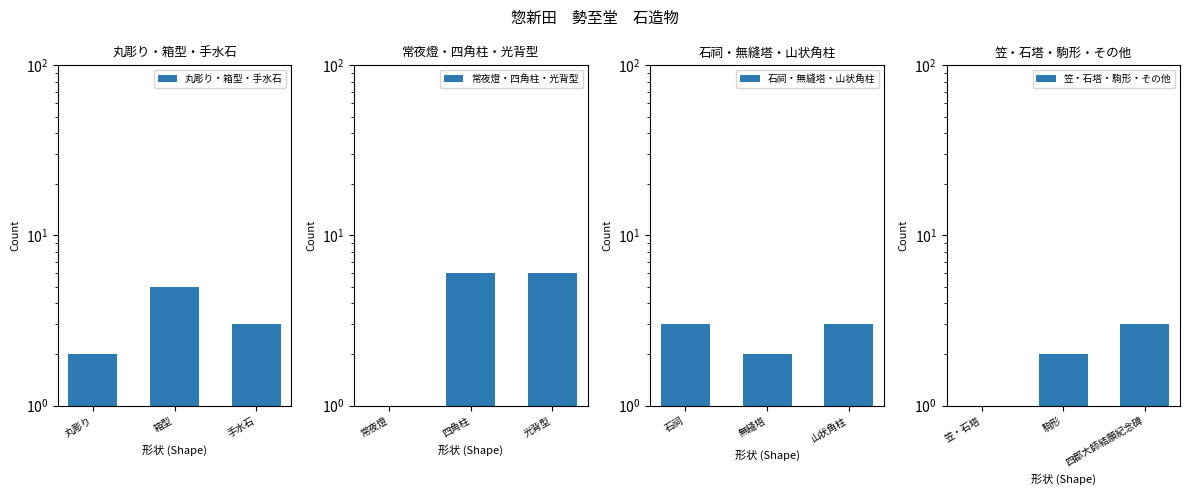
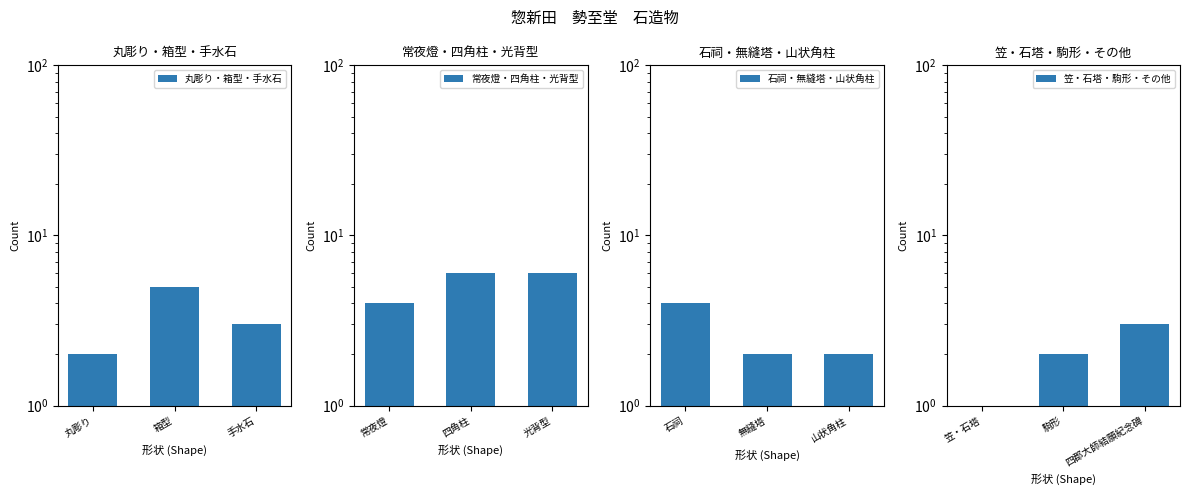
  {
    "丸彫り・箱型・手水石": {
      "丸彫り": 2.0,
      "箱型": 5.0,
      "手水石": 3.0
    },
    "常夜燈・四角柱・光背型": {
-     "常夜燈": 1,
+     "常夜燈": 4,
      "四角柱": 6,
      "光背型": 6
    },
    "石祠・無縫塔・山状角柱": {
-     "石祠": 3,
+     "石祠": 4,
      "無縫塔": 2,
-     "山状角柱": 3
+     "山状角柱": 2
    },
    "笠・石塔・駒形・その他": {
      "笠・石塔": 1.0,
      "駒形": 2.0,
      "四郡大師結願紀念碑": 3.0
    }
  }
